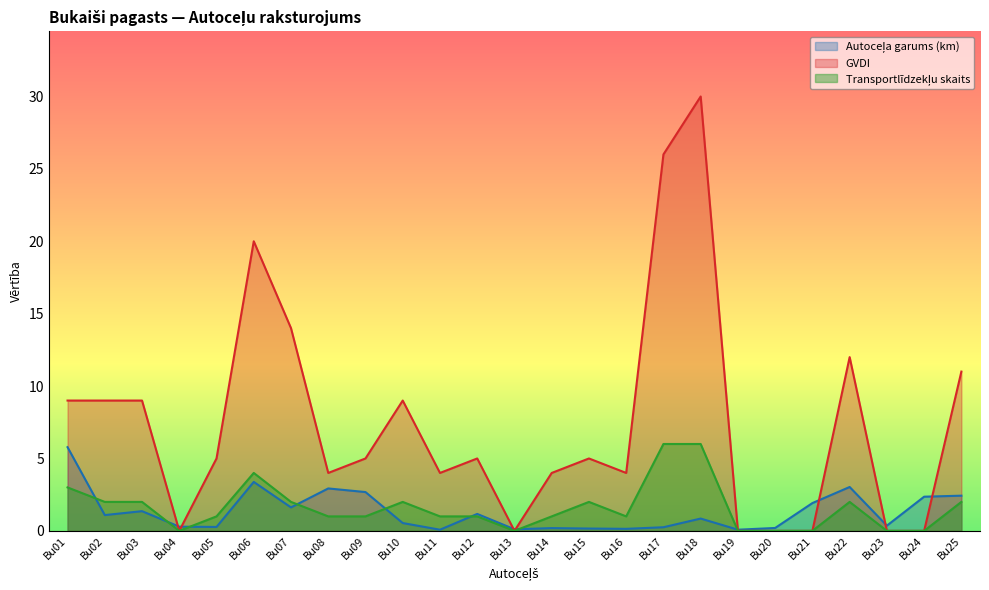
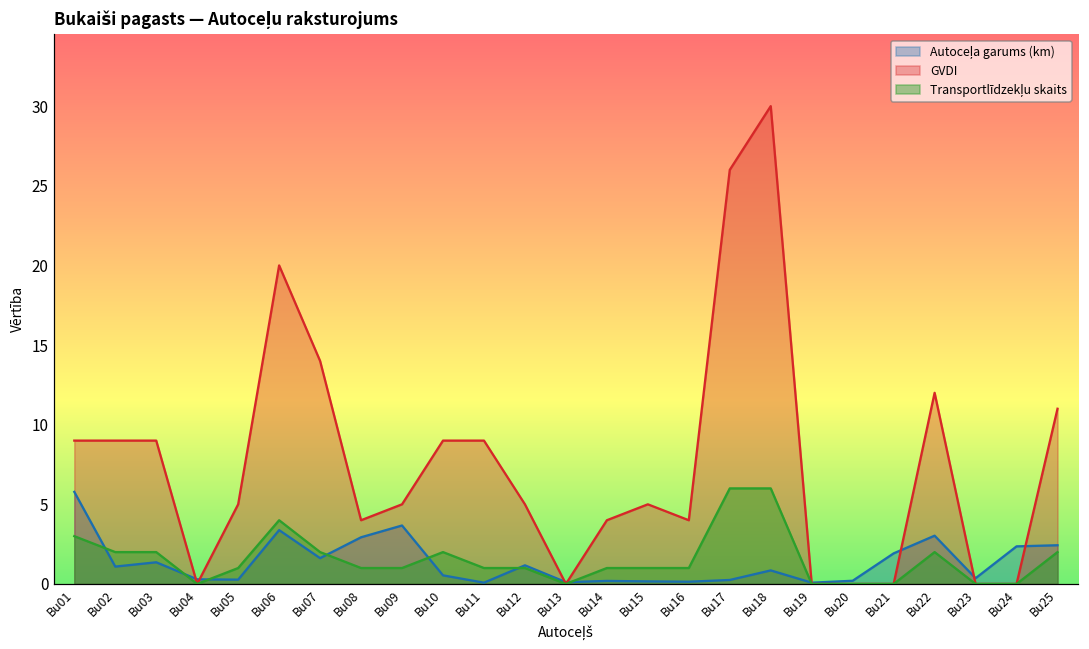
  {
    "Autoceļa garums (km)": {
      "Bu01": 5.8,
      "Bu02": 1.1,
      "Bu03": 1.4,
      "Bu04": 0.3,
      "Bu05": 0.3,
      "Bu06": 3.4,
      "Bu07": 1.6,
      "Bu08": 2.9,
-     "Bu09": 2.7,
+     "Bu09": 3.7,
      "Bu10": 0.5,
      "Bu11": 0.1,
      "Bu14": 0.2,
      "Bu15": 0.2,
      "Bu16": 0.1,
      "Bu17": 0.3,
      "Bu18": 0.9,
      "Bu20": 0.2,
      "Bu21": 1.9,
      "Bu22": 3.0,
      "Bu23": 0.4,
      "Bu24": 2.4,
      "Bu25": 2.4
    },
    "GVDI": {
      "Bu01": 9,
      "Bu02": 9,
      "Bu03": 9,
      "Bu05": 5,
      "Bu06": 20,
      "Bu07": 14,
      "Bu08": 4,
      "Bu09": 5,
      "Bu10": 9,
-     "Bu11": 4,
+     "Bu11": 9,
      "Bu12": 5,
      "Bu14": 4,
      "Bu15": 5,
      "Bu16": 4,
      "Bu17": 26,
      "Bu18": 30,
      "Bu22": 12,
      "Bu25": 11
    },
    "Transportlīdzekļu skaits": {
      "Bu01": 3,
      "Bu02": 2,
      "Bu03": 2,
      "Bu05": 1,
      "Bu06": 4,
      "Bu07": 2,
      "Bu08": 1,
      "Bu09": 1,
      "Bu10": 2,
      "Bu11": 1,
      "Bu14": 1,
-     "Bu15": 2,
+     "Bu15": 1,
      "Bu16": 1,
      "Bu17": 6,
      "Bu18": 6,
      "Bu22": 2,
      "Bu25": 2
    }
  }
